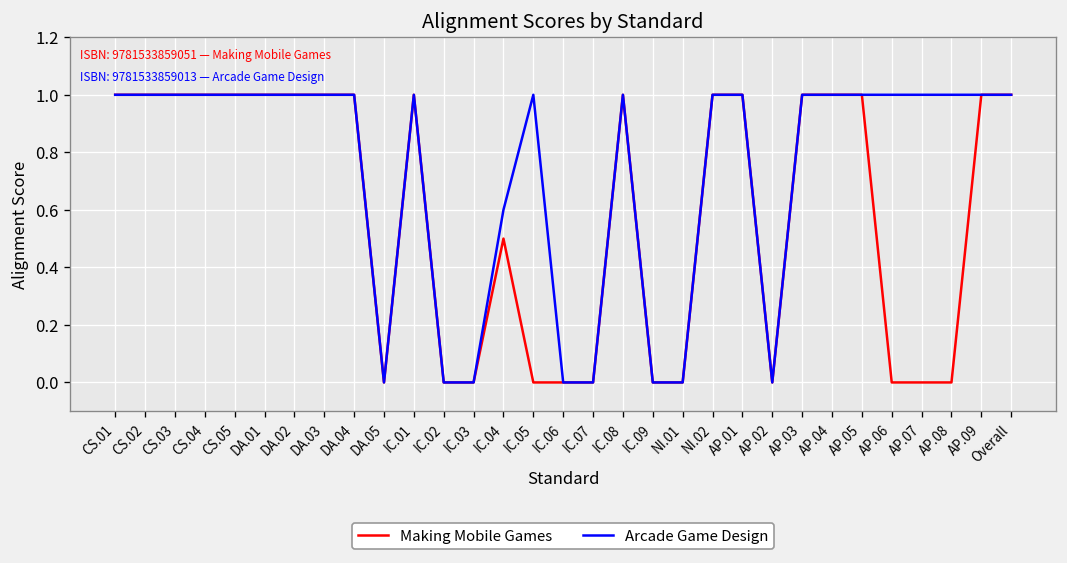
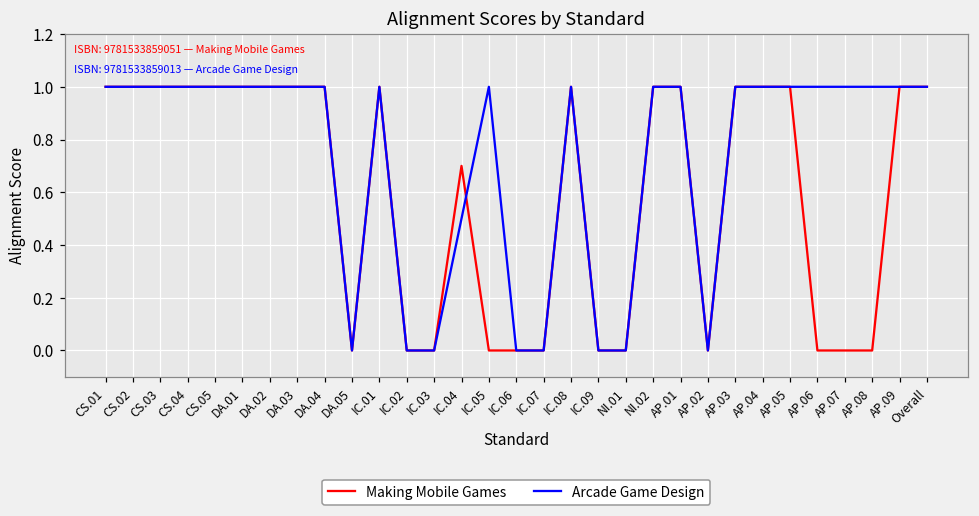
  {
    "Making Mobile Games": {
-     "IC.04": 0.5,
+     "IC.04": 0.7,
      "IC.05": 0.0,
      "AP.06": 0.0,
      "AP.07": 0.0,
      "AP.08": 0.0
    },
    "Arcade Game Design": {
-     "IC.04": 0.6,
+     "IC.04": 0.5,
      "IC.05": 1.0,
      "AP.06": 1.0,
      "AP.07": 1.0,
      "AP.08": 1.0
    }
  }
